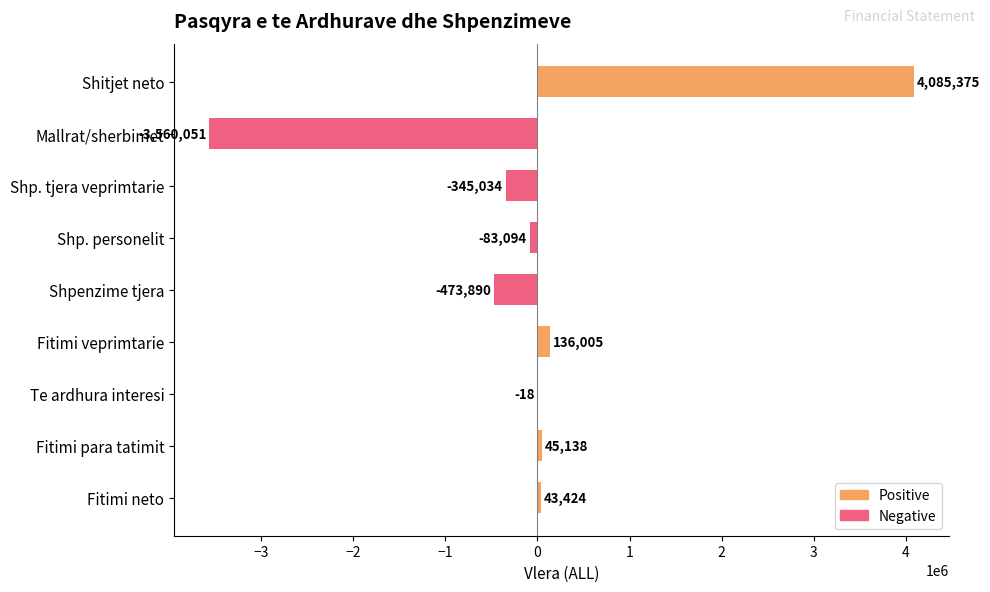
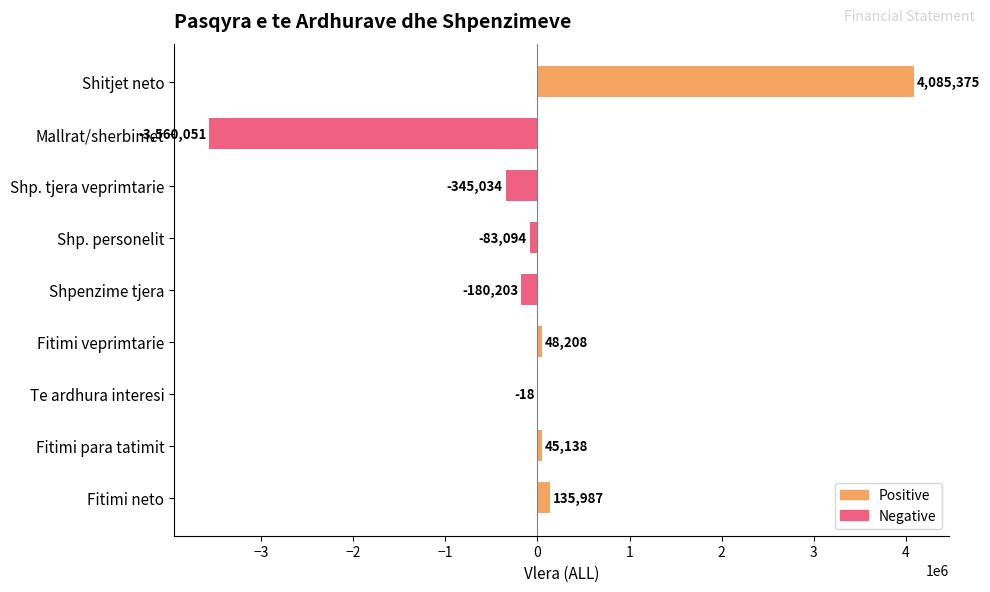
  {
    "Positive": {
      "Shitjet neto": "4,085,375",
-     "Fitimi veprimtarie": "136,005",
+     "Fitimi veprimtarie": "48,208",
      "Fitimi para tatimit": "45,138",
-     "Fitimi neto": "43,424"
+     "Fitimi neto": "135,987"
    },
    "Negative": {
      "Mallrat/sherbimet": "-3,560,051",
      "Shp. tjera veprimtarie": "-345,034",
      "Shp. personelit": "-83,094",
-     "Shpenzime tjera": "-473,890",
+     "Shpenzime tjera": "-180,203",
      "Te ardhura interesi": "-18"
    }
  }
